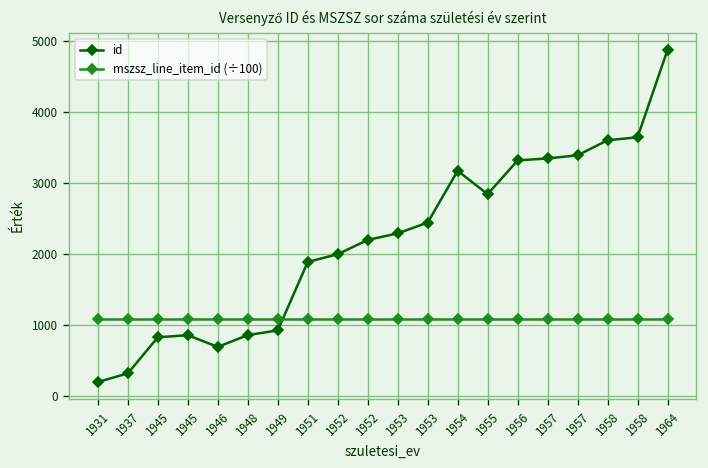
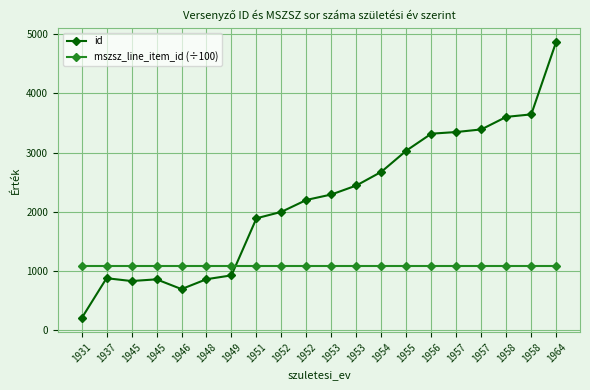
  {
    "id": {
      "1931": 200,
-     "1937": 300,
+     "1937": 900,
      "1946": 700,
      "1948": 900,
      "1949": 900,
      "1951": 1900,
-     "1954": 3200,
-     "1955": 2800,
+     "1954": 2700,
+     "1955": 3000,
      "1956": 3300,
      "1964": 4900
    },
    "mszsz_line_item_id (÷100)": {
      "1931": 1100,
      "1937": 1100,
      "1946": 1100,
      "1948": 1100,
      "1949": 1100,
      "1951": 1100,
      "1954": 1100,
      "1955": 1100,
      "1956": 1100,
      "1964": 1100
    }
  }
